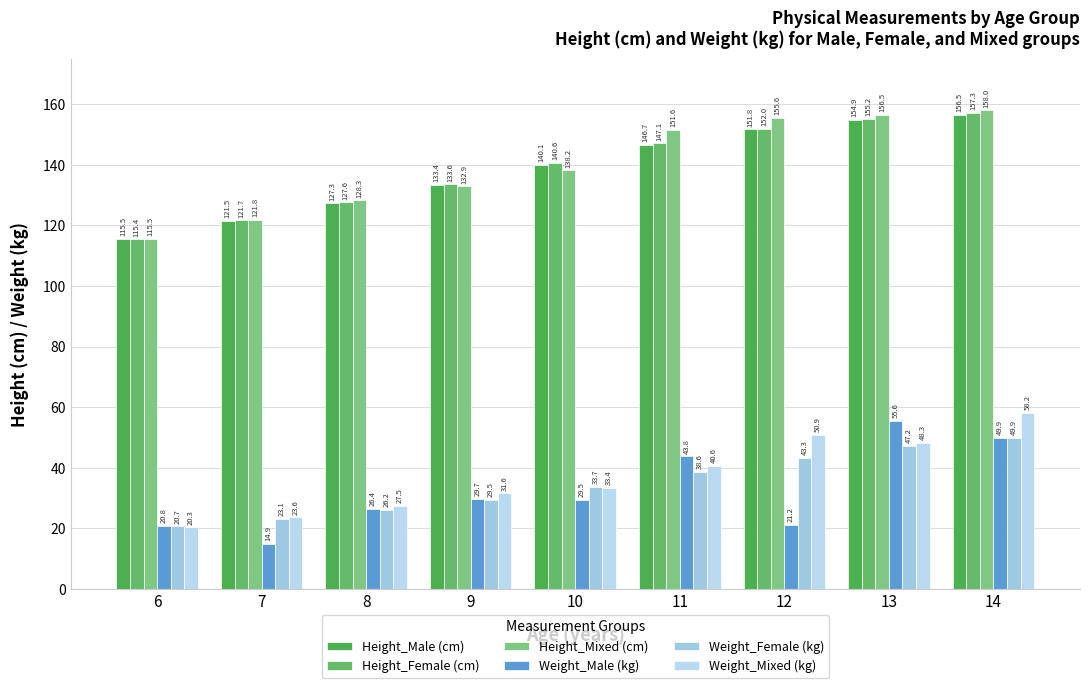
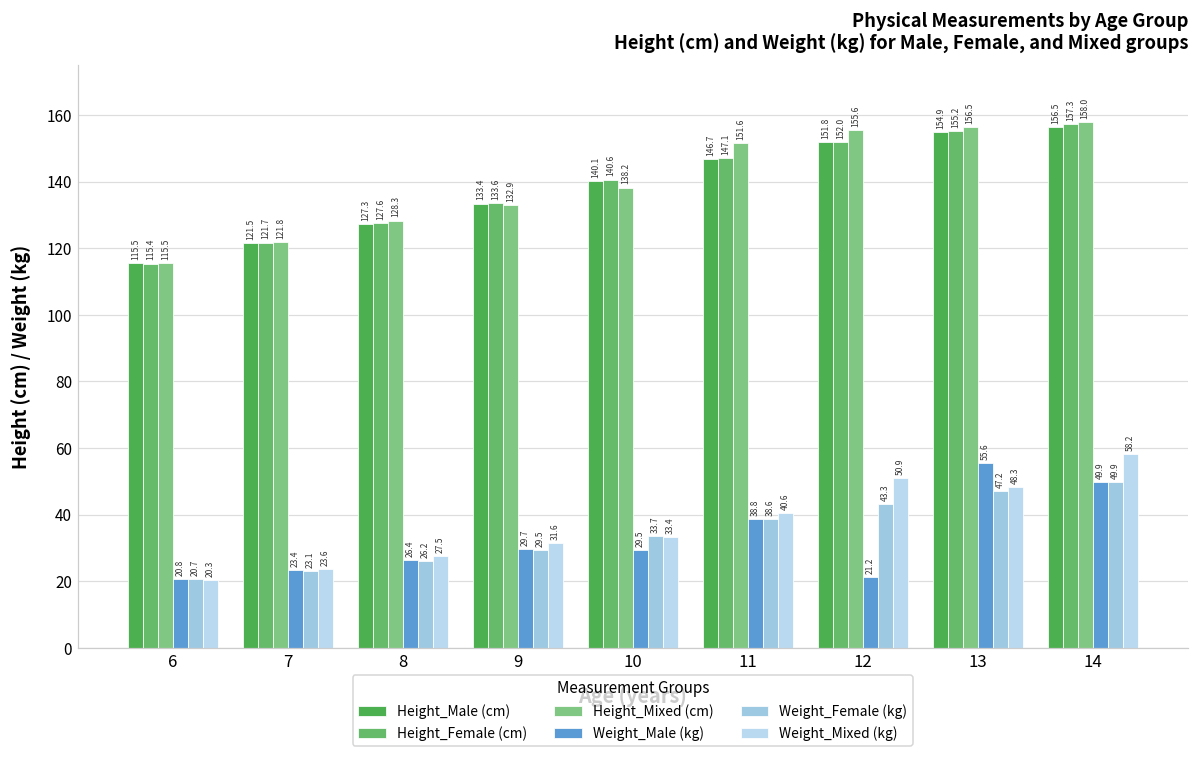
  {
    "Weight_Male (kg)": {
      "6": 20.8,
-     "7": 14.9,
+     "7": 23.4,
      "8": 26.4,
      "9": 29.7,
      "10": 29.5,
-     "11": 43.8,
+     "11": 38.8,
      "12": 21.2,
      "13": 55.6,
      "14": 49.9
    }
  }
